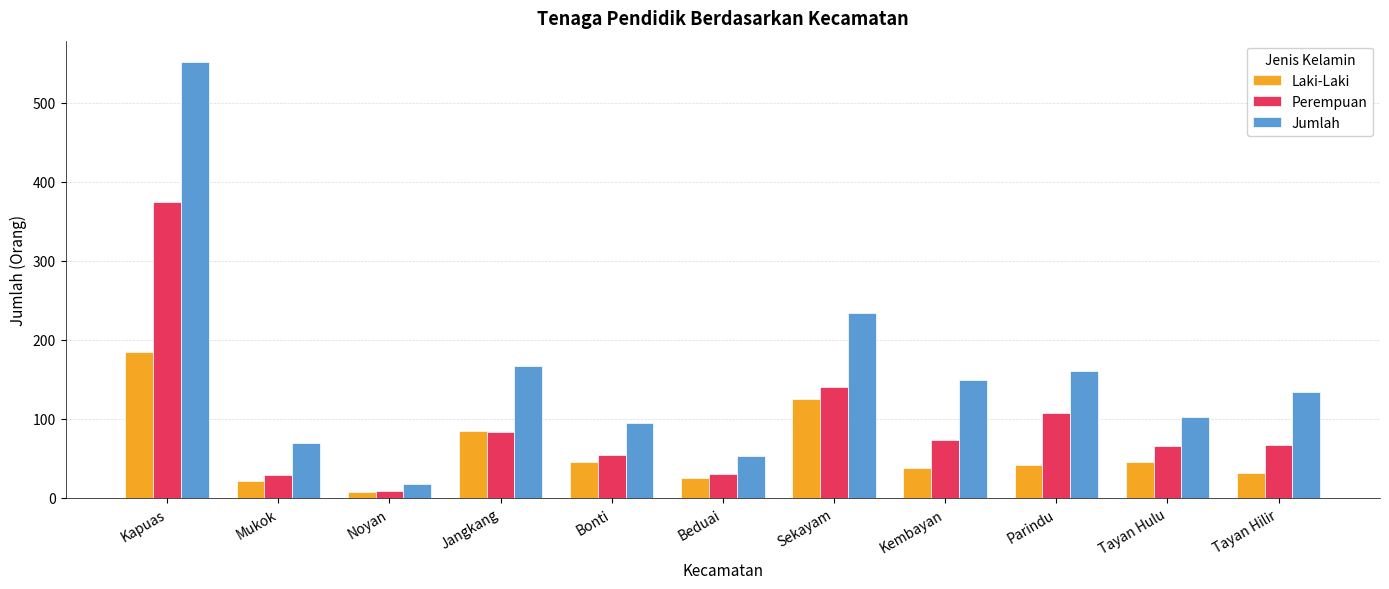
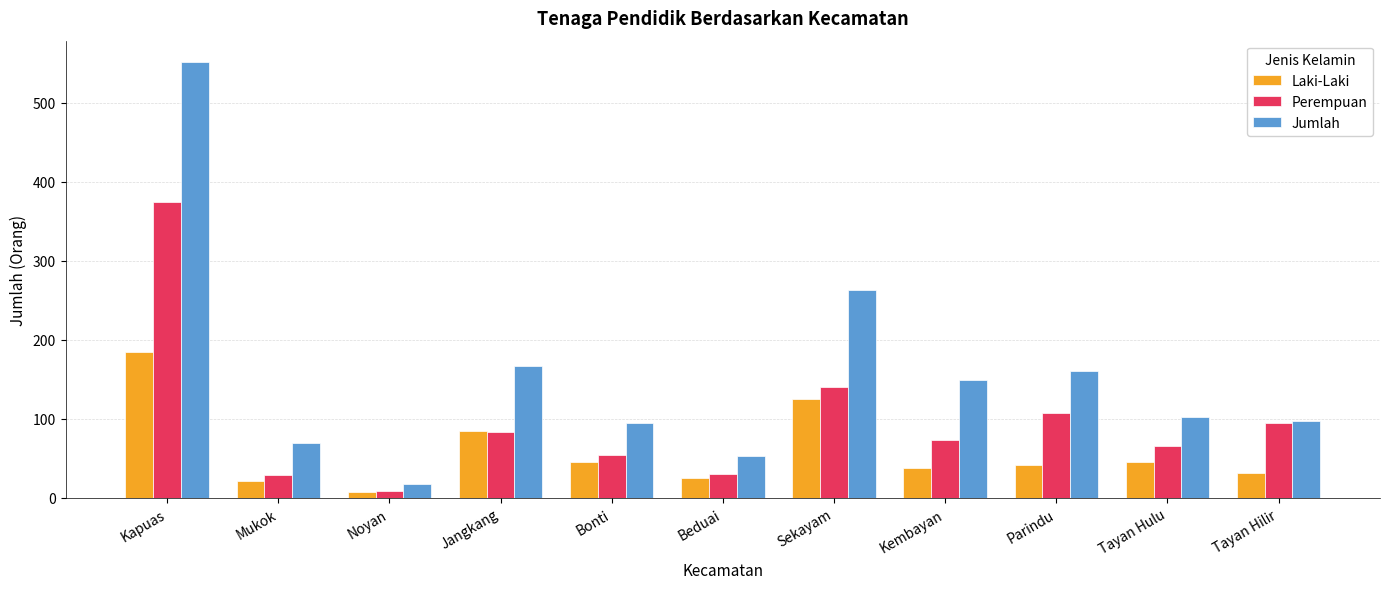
  {
    "Laki-Laki": {
      "Kapuas": 190,
      "Mukok": 20,
      "Noyan": 10,
      "Jangkang": 90,
      "Bonti": 50,
      "Beduai": 30,
      "Sekayam": 130,
      "Kembayan": 40,
      "Parindu": 40,
      "Tayan Hulu": 50,
      "Tayan Hilir": 30
    },
    "Perempuan": {
      "Kapuas": 380,
      "Mukok": 30,
      "Noyan": 10,
      "Jangkang": 80,
      "Bonti": 50,
      "Beduai": 30,
      "Sekayam": 140,
      "Kembayan": 70,
      "Parindu": 110,
      "Tayan Hulu": 70,
-     "Tayan Hilir": 70
+     "Tayan Hilir": 100
    },
    "Jumlah": {
      "Kapuas": 550,
      "Mukok": 70,
      "Noyan": 20,
      "Jangkang": 170,
      "Bonti": 100,
      "Beduai": 50,
-     "Sekayam": 230,
+     "Sekayam": 260,
      "Kembayan": 150,
      "Parindu": 160,
      "Tayan Hulu": 100,
-     "Tayan Hilir": 130
+     "Tayan Hilir": 100
    }
  }
